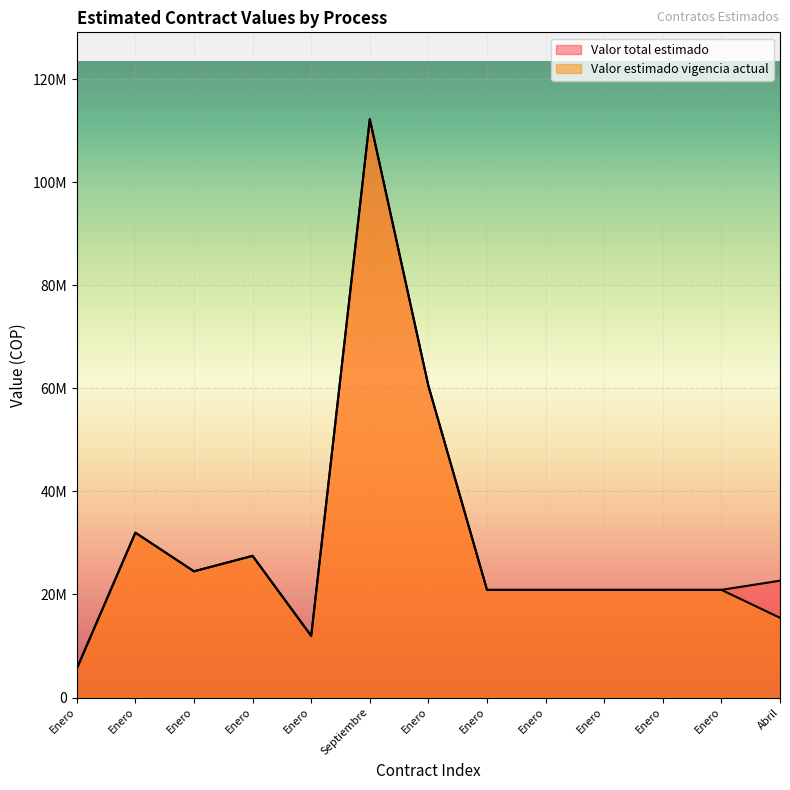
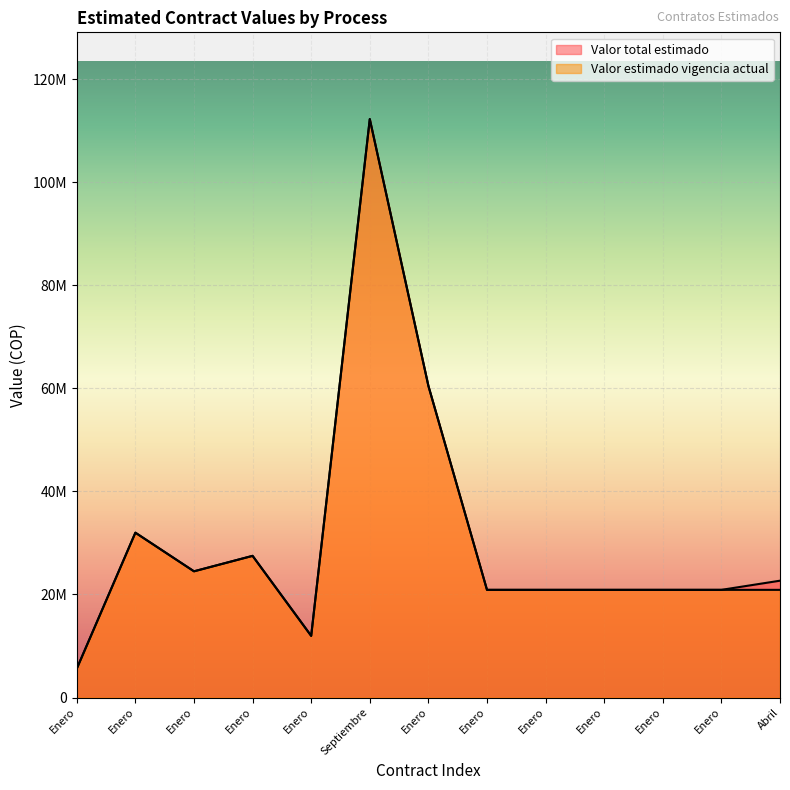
  {
    "Valor total estimado": {
      "Abril": 23000000
    },
    "Valor estimado vigencia actual": {
-     "Abril": 15000000
+     "Abril": 21000000
    }
  }
